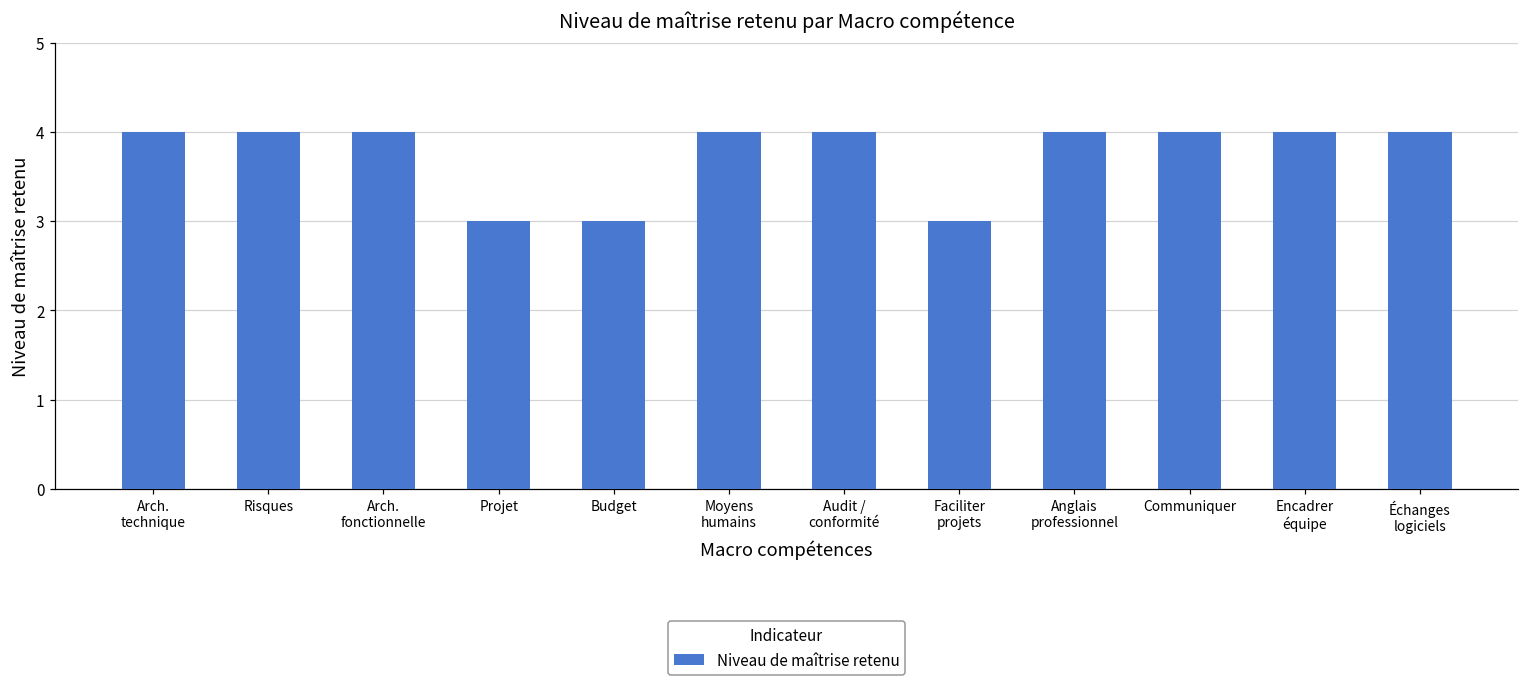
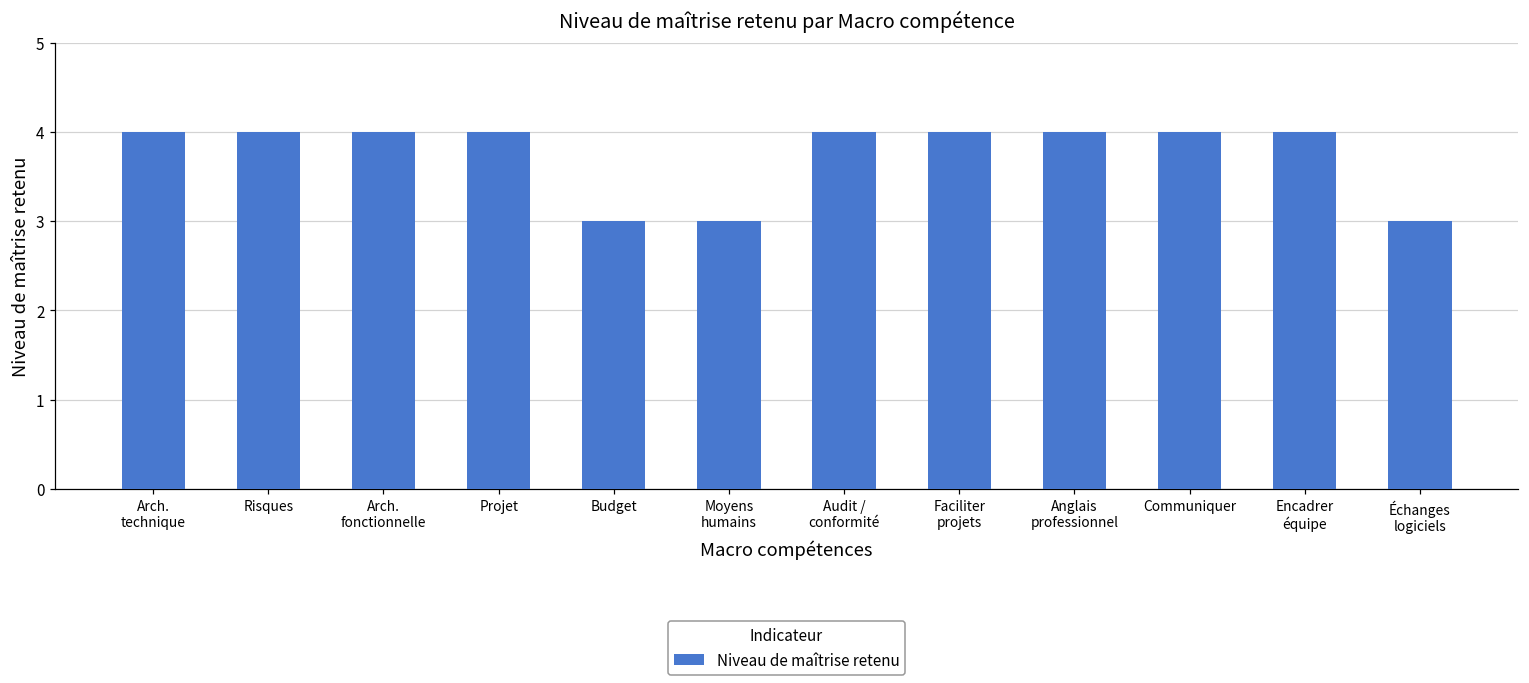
  {
    "Arch. technique": 4,
    "Risques": 4,
    "Arch. fonctionnelle": 4,
-   "Projet": 3,
+   "Projet": 4,
    "Budget": 3,
-   "Moyens humains": 4,
+   "Moyens humains": 3,
    "Audit / conformité": 4,
-   "Faciliter projets": 3,
+   "Faciliter projets": 4,
    "Anglais professionnel": 4,
    "Communiquer": 4,
    "Encadrer équipe": 4,
-   "Échanges logiciels": 4
+   "Échanges logiciels": 3
  }
